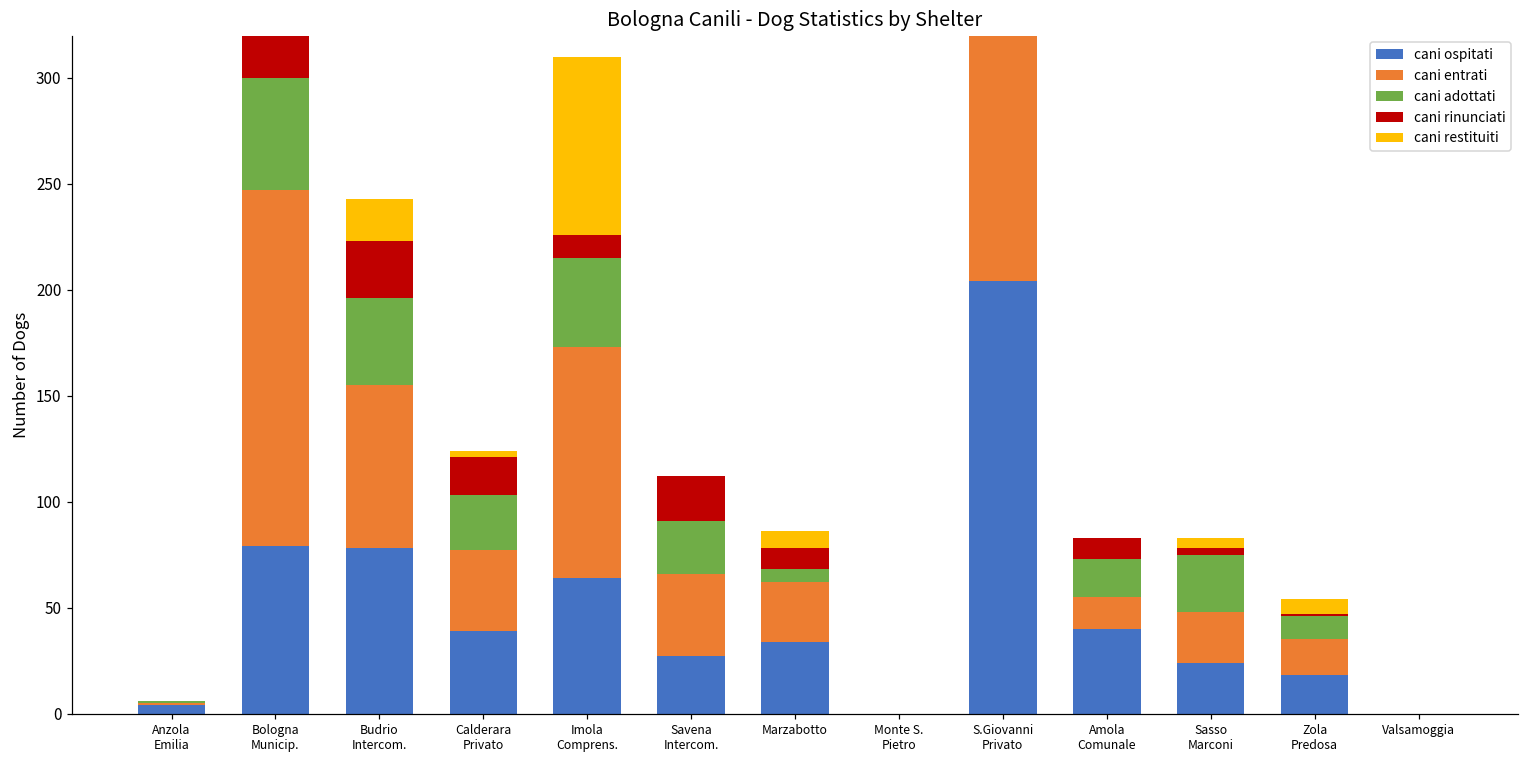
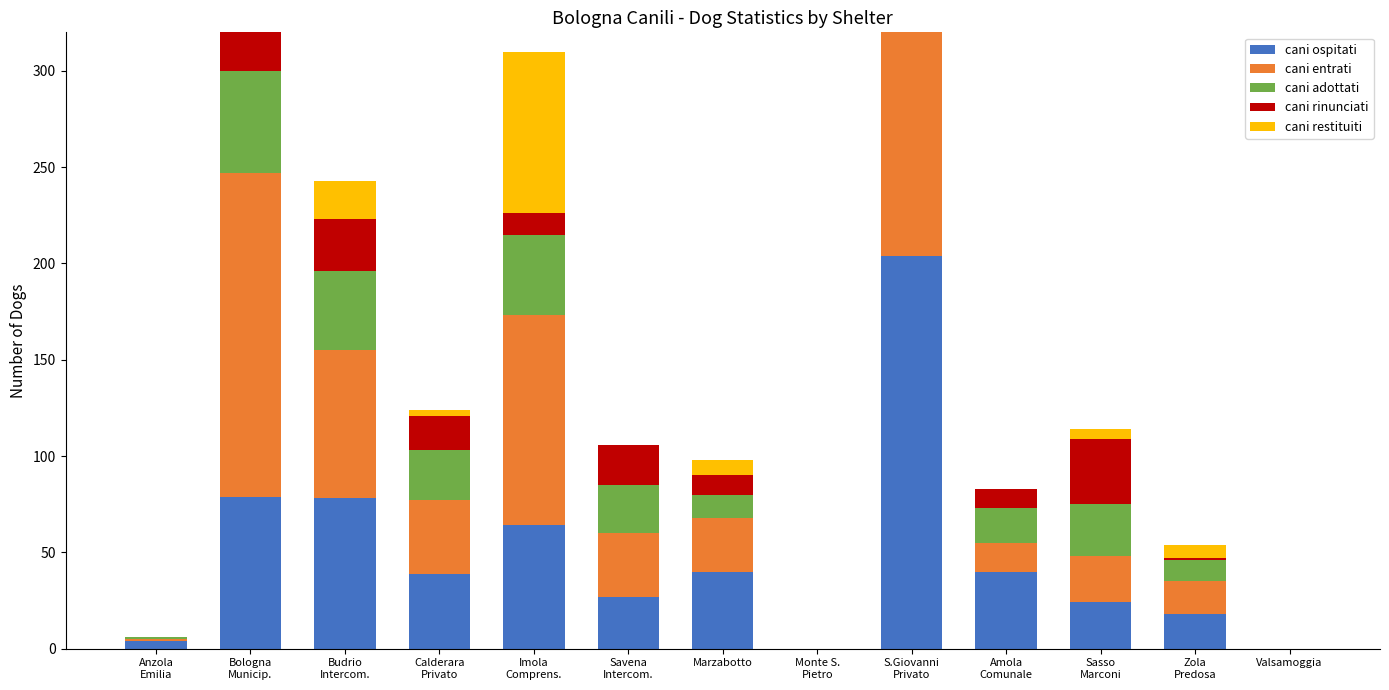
  {
    "cani ospitati": {
      "Anzola Emilia": 4,
      "Bologna Municip.": 79,
      "Budrio Intercom.": 78,
      "Calderara Privato": 39,
      "Imola Comprens.": 64,
      "Savena Intercom.": 27,
-     "Marzabotto": 34,
+     "Marzabotto": 40,
      "Monte S. Pietro": 0,
      "S.Giovanni Privato": 204,
      "Amola Comunale": 40,
      "Sasso Marconi": 24,
      "Zola Predosa": 18,
      "Valsamoggia": 0
    },
    "cani entrati": {
      "Bologna Municip.": 168,
      "Budrio Intercom.": 77,
      "Calderara Privato": 38,
      "Imola Comprens.": 109,
-     "Savena Intercom.": 39,
+     "Savena Intercom.": 33,
      "Marzabotto": 28,
      "Monte S. Pietro": 0,
      "Amola Comunale": 15,
      "Sasso Marconi": 24,
      "Zola Predosa": 17,
      "Valsamoggia": 0
    },
    "cani adottati": {
      "Bologna Municip.": 53,
      "Budrio Intercom.": 41,
      "Calderara Privato": 26,
      "Imola Comprens.": 42,
      "Savena Intercom.": 25,
-     "Marzabotto": 6,
+     "Marzabotto": 12,
      "Monte S. Pietro": 0,
      "Amola Comunale": 18,
      "Sasso Marconi": 27,
      "Zola Predosa": 11,
      "Valsamoggia": 0
    },
    "cani rinunciati": {
      "Anzola Emilia": 0,
      "Bologna Municip.": 21,
      "Budrio Intercom.": 27,
      "Calderara Privato": 18,
      "Imola Comprens.": 11,
      "Savena Intercom.": 21,
      "Marzabotto": 10,
      "Monte S. Pietro": 0,
      "Amola Comunale": 10,
-     "Sasso Marconi": 3,
+     "Sasso Marconi": 34,
      "Valsamoggia": 0
    },
    "cani restituiti": {
      "Anzola Emilia": 0,
      "Budrio Intercom.": 20,
      "Calderara Privato": 3,
      "Imola Comprens.": 84,
      "Savena Intercom.": 0,
      "Marzabotto": 8,
      "Monte S. Pietro": 0,
      "Amola Comunale": 0,
      "Sasso Marconi": 5,
      "Zola Predosa": 7,
      "Valsamoggia": 0
    }
  }
